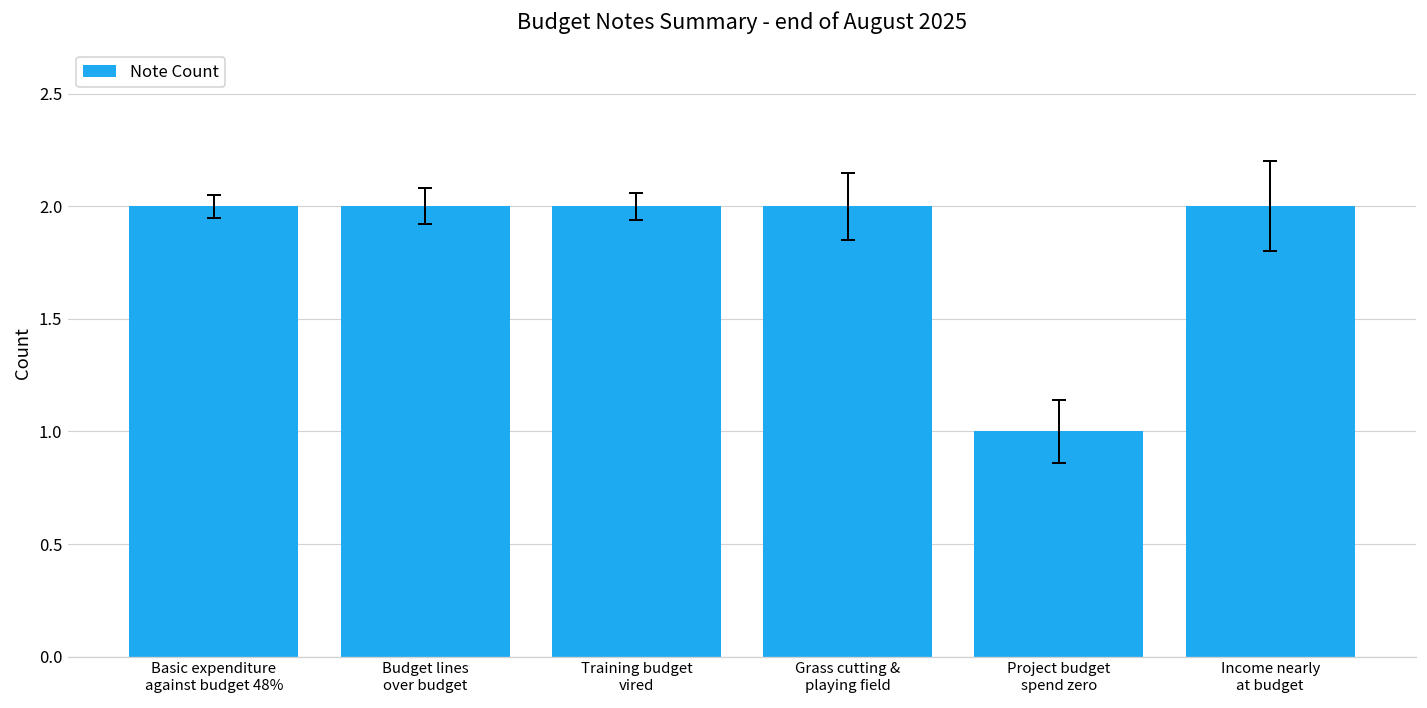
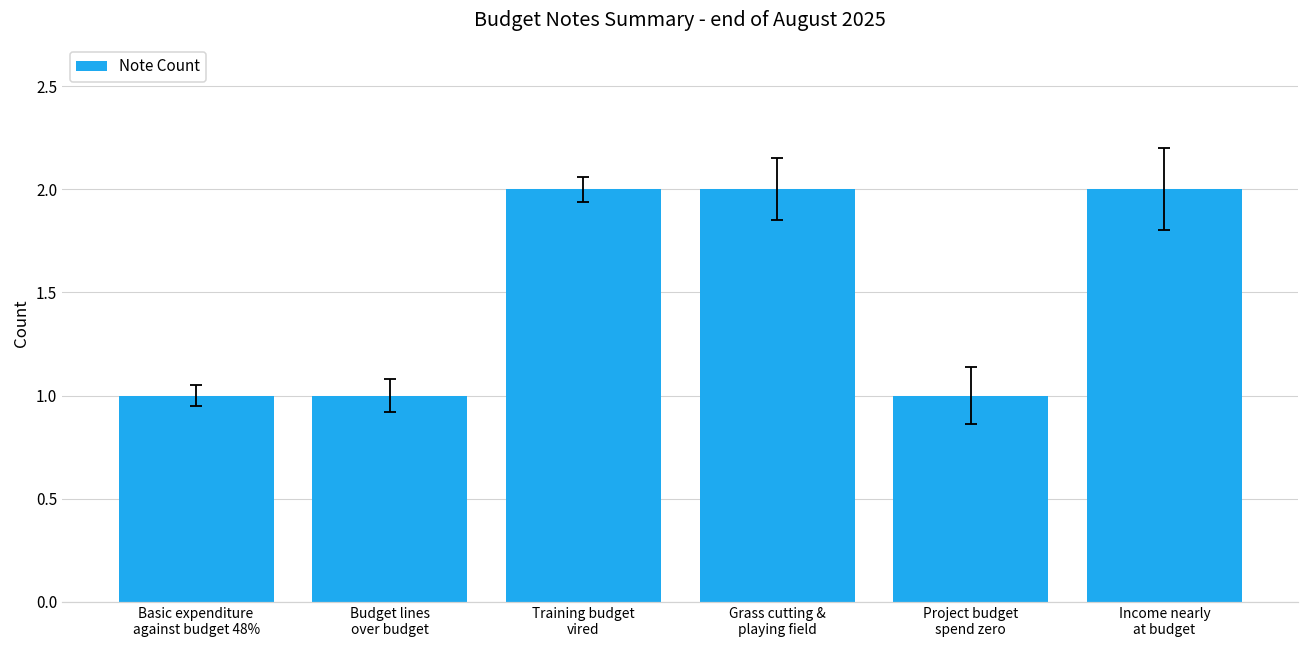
  {
    "Note Count": {
-     "Basic expenditure against budget 48%": 2,
-     "Budget lines over budget": 2,
+     "Basic expenditure against budget 48%": 1,
+     "Budget lines over budget": 1,
      "Training budget vired": 2,
      "Grass cutting & playing field": 2,
      "Project budget spend zero": 1,
      "Income nearly at budget": 2
    }
  }
